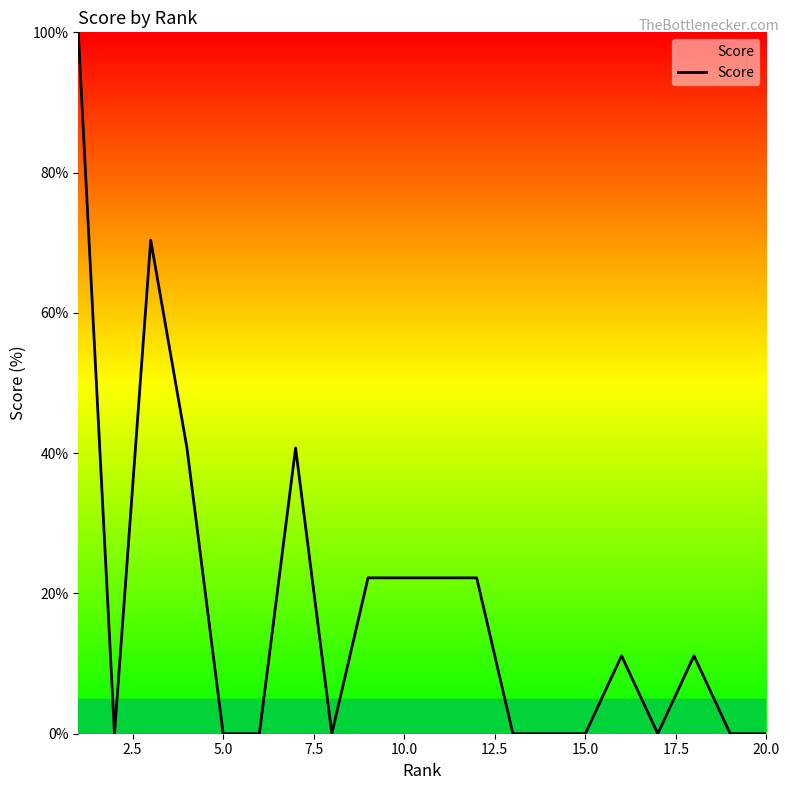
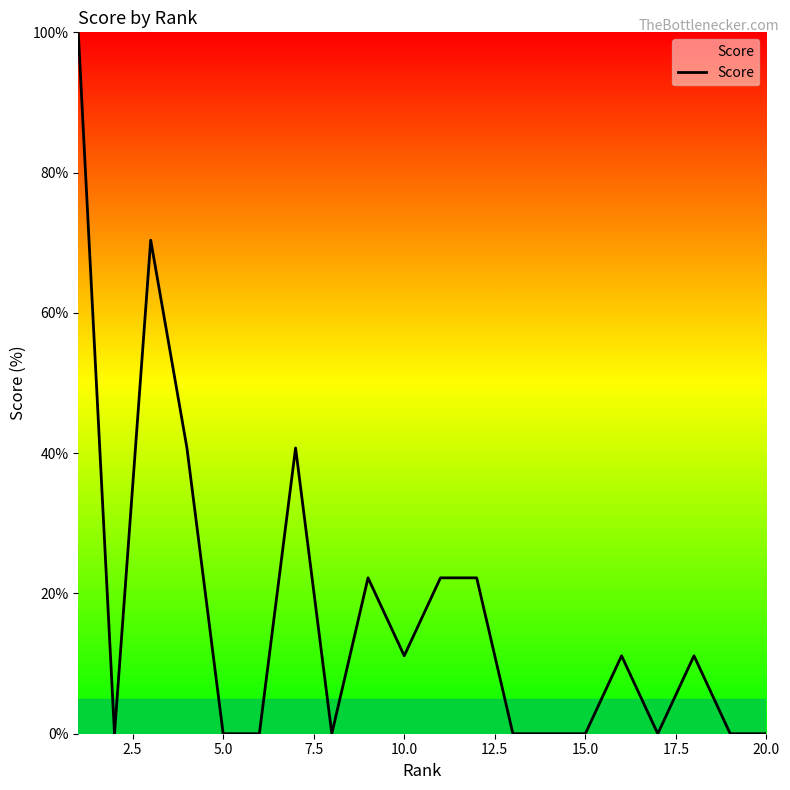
  {
-   "10.0": "22%"
+   "10.0": "11%"
  }
